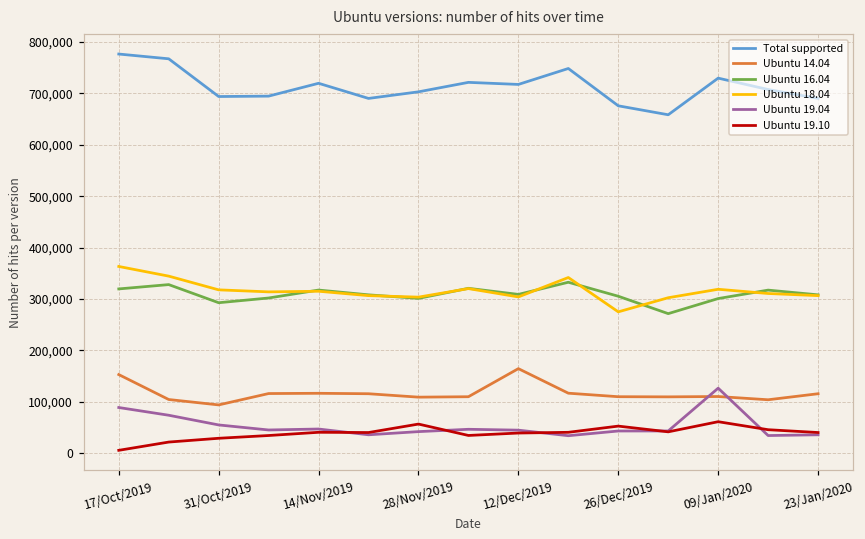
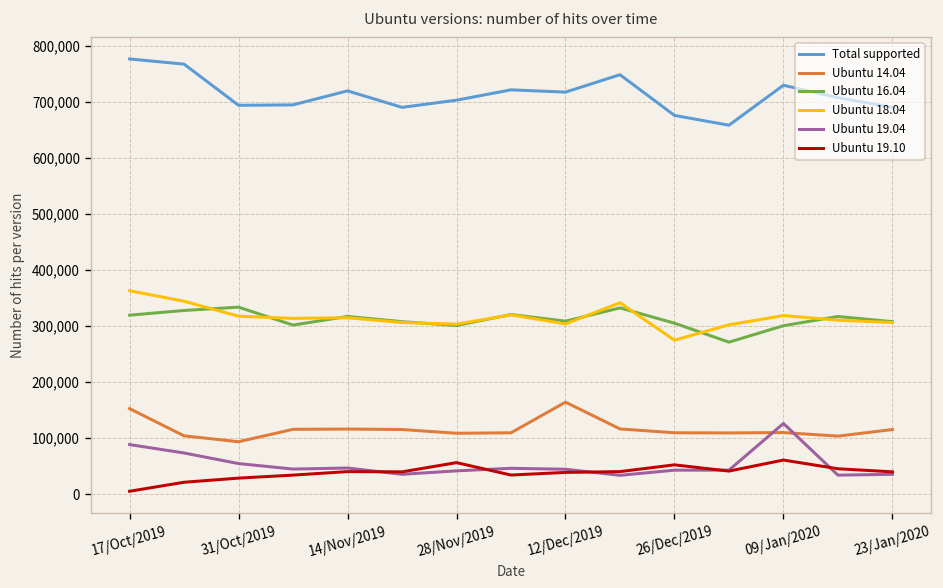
  {
    "Total supported": {
      "17/Oct/2019": "780,000",
      "31/Oct/2019": "690,000",
      "14/Nov/2019": "720,000",
      "28/Nov/2019": "700,000",
      "12/Dec/2019": "720,000",
      "26/Dec/2019": "680,000",
      "09/Jan/2020": "730,000"
    },
    "Ubuntu 14.04": {
      "17/Oct/2019": "150,000",
      "31/Oct/2019": "90,000",
      "14/Nov/2019": "120,000",
      "28/Nov/2019": "110,000",
      "12/Dec/2019": "160,000",
      "26/Dec/2019": "110,000",
      "09/Jan/2020": "110,000",
      "23/Jan/2020": "120,000"
    },
    "Ubuntu 16.04": {
      "17/Oct/2019": "320,000",
-     "31/Oct/2019": "290,000",
+     "31/Oct/2019": "330,000",
      "26/Dec/2019": "310,000",
      "09/Jan/2020": "300,000"
    },
    "Ubuntu 18.04": {
      "17/Oct/2019": "360,000",
      "31/Oct/2019": "320,000",
      "26/Dec/2019": "270,000",
      "09/Jan/2020": "320,000"
    },
    "Ubuntu 19.04": {
      "17/Oct/2019": "90,000",
      "31/Oct/2019": "50,000",
      "14/Nov/2019": "50,000",
      "28/Nov/2019": "40,000",
      "12/Dec/2019": "40,000",
      "26/Dec/2019": "40,000",
      "09/Jan/2020": "130,000"
    },
    "Ubuntu 19.10": {
      "17/Oct/2019": "10,000",
      "31/Oct/2019": "30,000",
      "14/Nov/2019": "40,000",
      "28/Nov/2019": "60,000",
      "12/Dec/2019": "40,000",
      "26/Dec/2019": "50,000",
      "09/Jan/2020": "60,000"
    }
  }
